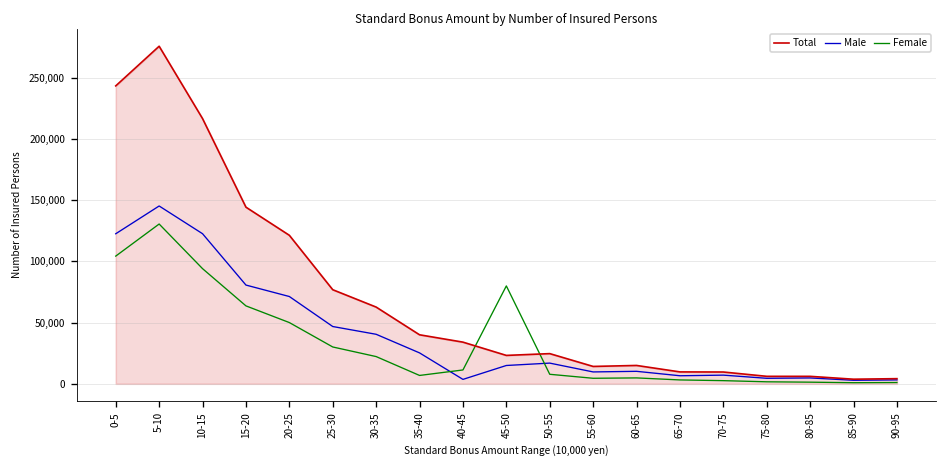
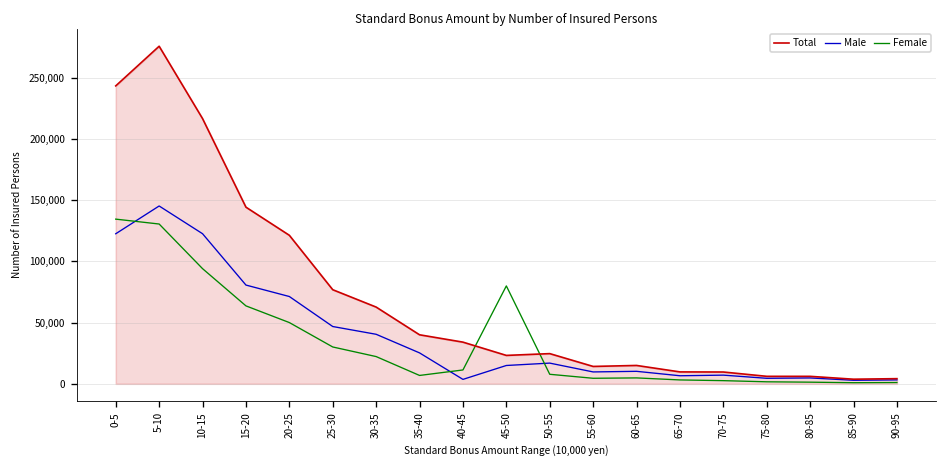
  {
    "Total": {
      "0-5": "243,000",
      "5-10": "276,000",
      "10-15": "217,000",
      "15-20": "144,000",
      "20-25": "121,000",
      "25-30": "77,000",
      "30-35": "63,000",
      "35-40": "40,000",
      "40-45": "34,000",
      "45-50": "23,000",
      "50-55": "25,000",
      "55-60": "14,000",
      "60-65": "15,000",
      "65-70": "10,000",
      "70-75": "10,000"
    },
    "Male": {
      "0-5": "123,000",
      "5-10": "145,000",
      "10-15": "123,000",
      "15-20": "81,000",
      "20-25": "71,000",
      "25-30": "47,000",
      "30-35": "40,000",
      "35-40": "25,000",
      "40-45": "4,000",
      "45-50": "15,000",
      "50-55": "17,000",
      "55-60": "10,000",
      "60-65": "10,000",
      "65-70": "7,000",
      "70-75": "7,000"
    },
    "Female": {
-     "0-5": "104,000",
+     "0-5": "134,000",
      "5-10": "130,000",
      "10-15": "94,000",
      "15-20": "64,000",
      "20-25": "50,000",
      "25-30": "30,000",
      "30-35": "22,000",
      "35-40": "7,000",
      "40-45": "11,000",
      "45-50": "80,000",
      "50-55": "8,000",
      "55-60": "4,000",
      "60-65": "5,000",
      "65-70": "3,000",
      "70-75": "3,000",
      "75-80": "2,000",
      "80-85": "1,000"
    }
  }
